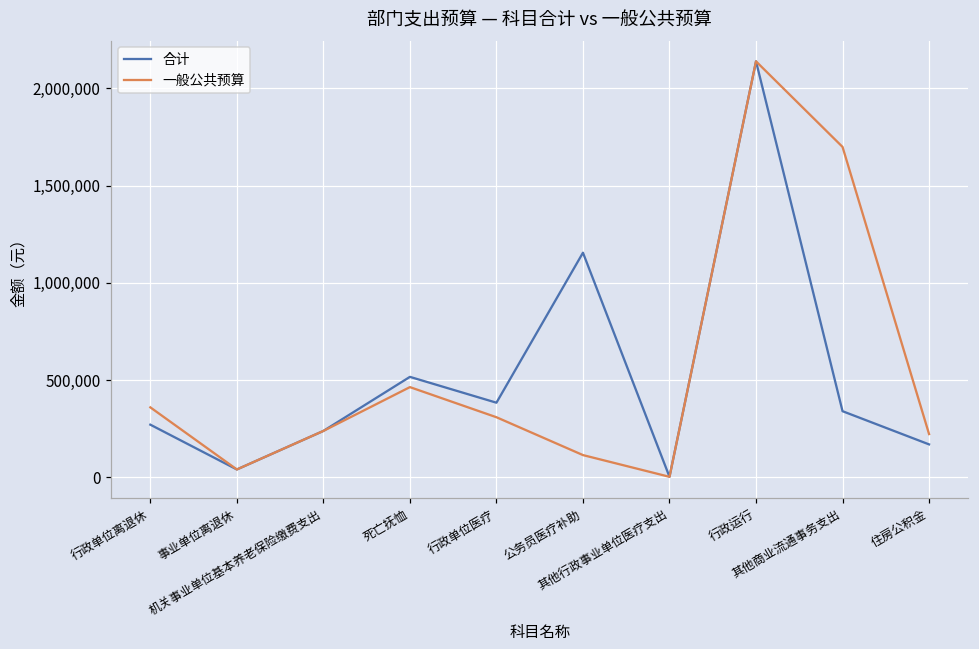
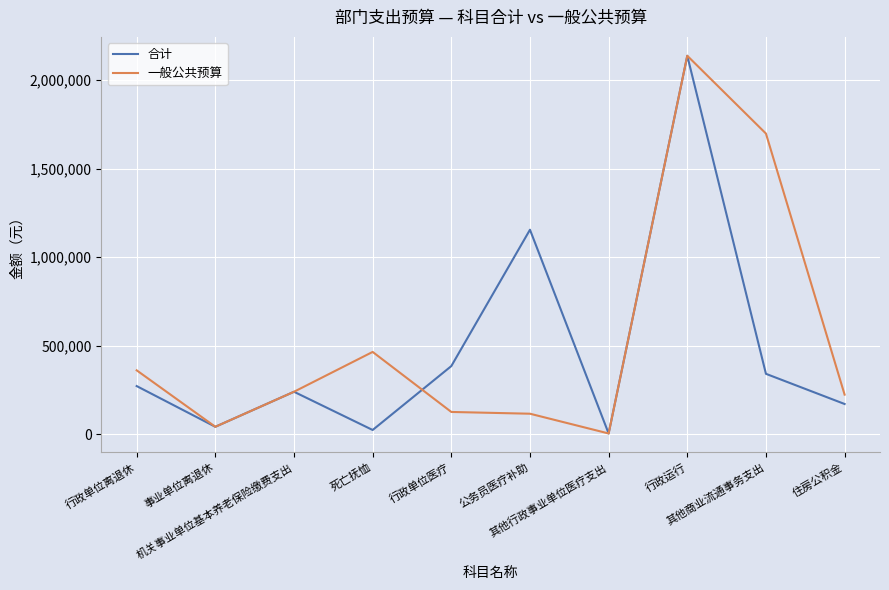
  {
    "合计": {
      "行政单位离退休": "270,000",
-     "死亡抚恤": "520,000",
+     "死亡抚恤": "20,000",
      "行政单位医疗": "380,000",
      "公务员医疗补助": "1,150,000",
      "其他商业流通事务支出": "340,000",
      "住房公积金": "170,000"
    },
    "一般公共预算": {
      "行政单位离退休": "360,000",
      "死亡抚恤": "460,000",
-     "行政单位医疗": "310,000",
+     "行政单位医疗": "120,000",
      "公务员医疗补助": "110,000",
      "其他商业流通事务支出": "1,700,000",
      "住房公积金": "220,000"
    }
  }
